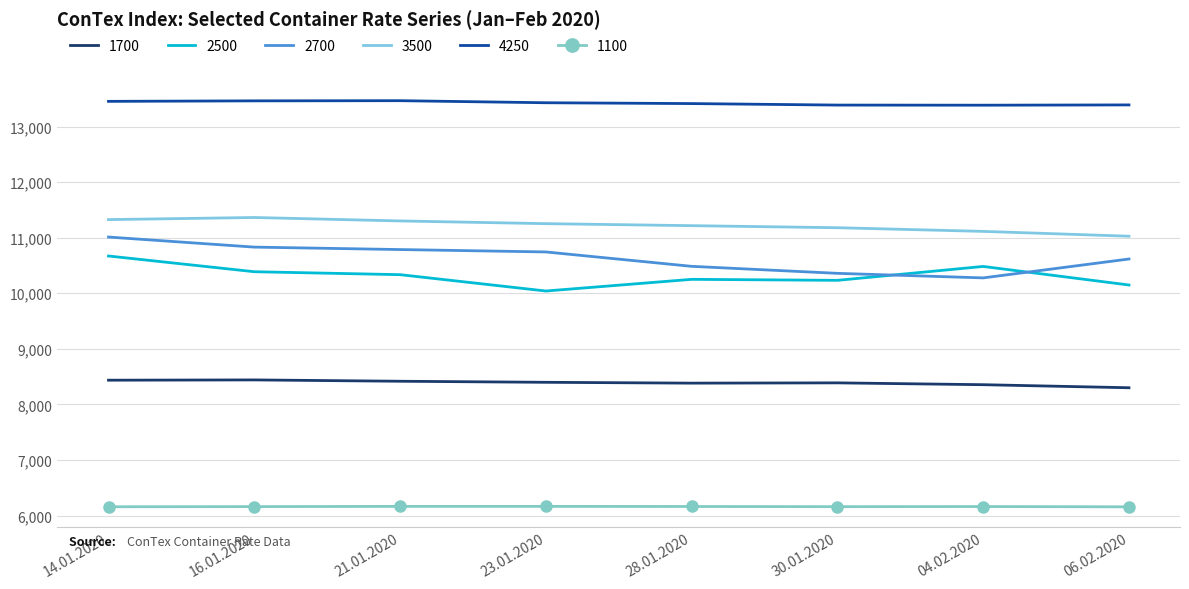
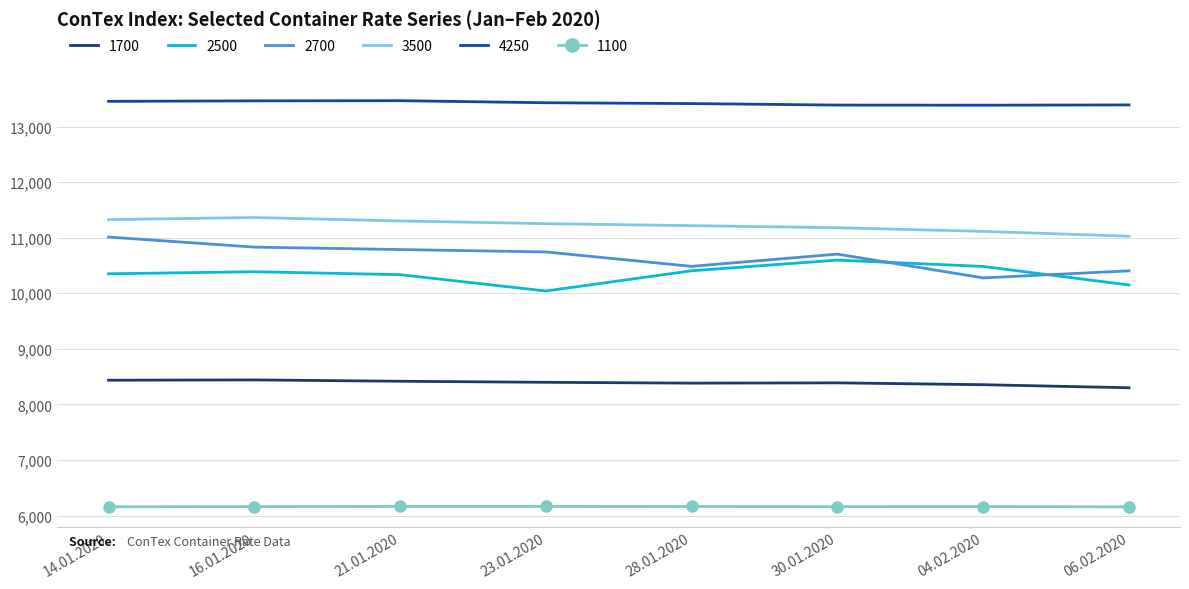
  {
    "2500": {
-     "14.01.2020": "10,700",
+     "14.01.2020": "10,400",
      "16.01.2020": "10,400",
      "21.01.2020": "10,300",
      "23.01.2020": "10,000",
-     "28.01.2020": "10,300",
-     "30.01.2020": "10,200",
+     "28.01.2020": "10,400",
+     "30.01.2020": "10,600",
      "04.02.2020": "10,500",
      "06.02.2020": "10,100"
    },
    "2700": {
      "14.01.2020": "11,000",
      "16.01.2020": "10,800",
      "21.01.2020": "10,800",
      "23.01.2020": "10,700",
      "28.01.2020": "10,500",
-     "30.01.2020": "10,400",
+     "30.01.2020": "10,700",
      "04.02.2020": "10,300",
-     "06.02.2020": "10,600"
+     "06.02.2020": "10,400"
    }
  }
